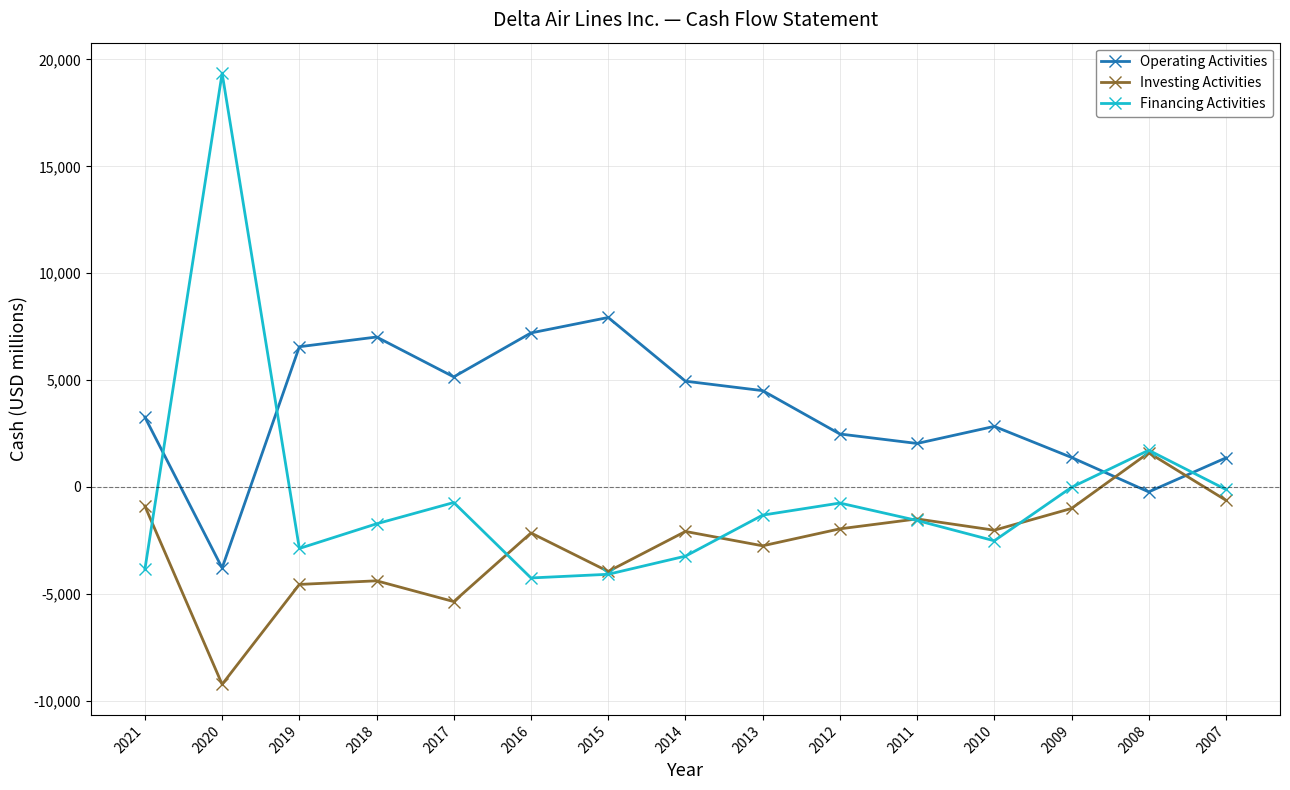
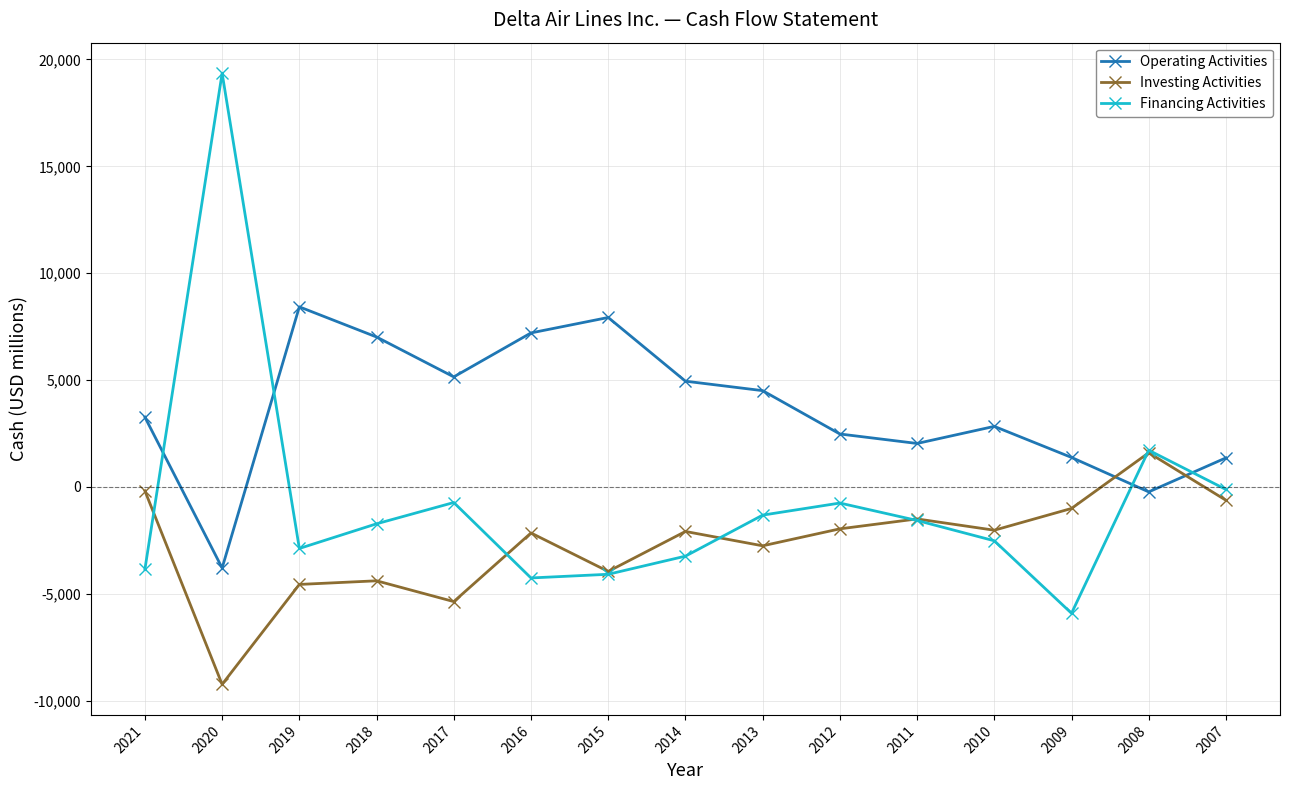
  {
    "Operating Activities": {
      "2021": "3,300",
      "2020": "-3,800",
-     "2019": "6,600",
+     "2019": "8,400",
      "2018": "7,000",
      "2017": "5,100",
      "2016": "7,200",
      "2015": "7,900",
      "2014": "4,900",
      "2013": "4,500",
      "2012": "2,500",
      "2011": "2,000",
      "2010": "2,800",
      "2009": "1,400",
      "2008": "-200",
      "2007": "1,400"
    },
    "Investing Activities": {
-     "2021": "-900",
+     "2021": "-200",
      "2020": "-9,200",
      "2019": "-4,600",
      "2018": "-4,400",
      "2017": "-5,400",
      "2016": "-2,200",
      "2015": "-4,000",
      "2014": "-2,100",
      "2013": "-2,800",
      "2012": "-2,000",
      "2010": "-2,000",
      "2009": "-1,000",
      "2008": "1,600",
      "2007": "-600"
    },
    "Financing Activities": {
      "2021": "-3,900",
      "2020": "19,400",
      "2019": "-2,900",
      "2018": "-1,700",
      "2017": "-700",
      "2016": "-4,300",
      "2015": "-4,100",
      "2014": "-3,200",
      "2013": "-1,300",
      "2012": "-800",
      "2010": "-2,500",
-     "2009": "0",
+     "2009": "-5,900",
      "2008": "1,700",
      "2007": "-100"
    }
  }
